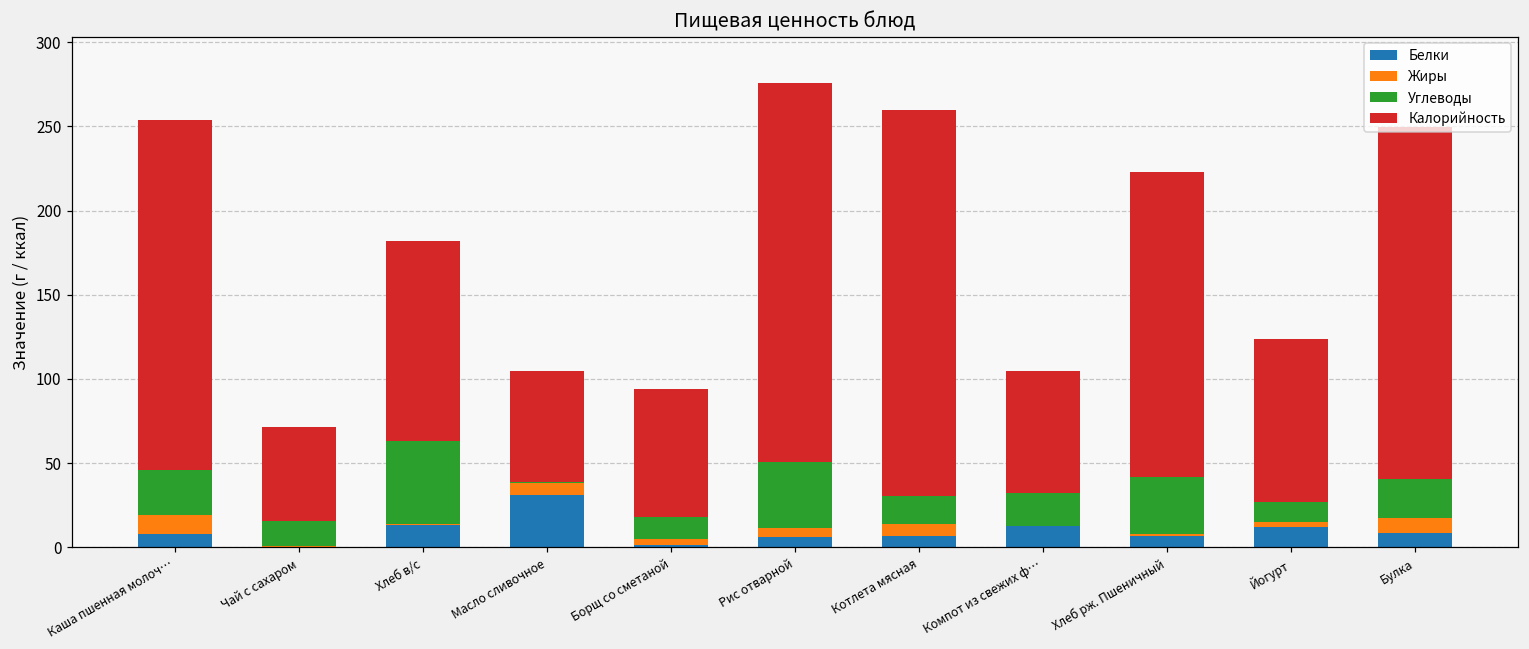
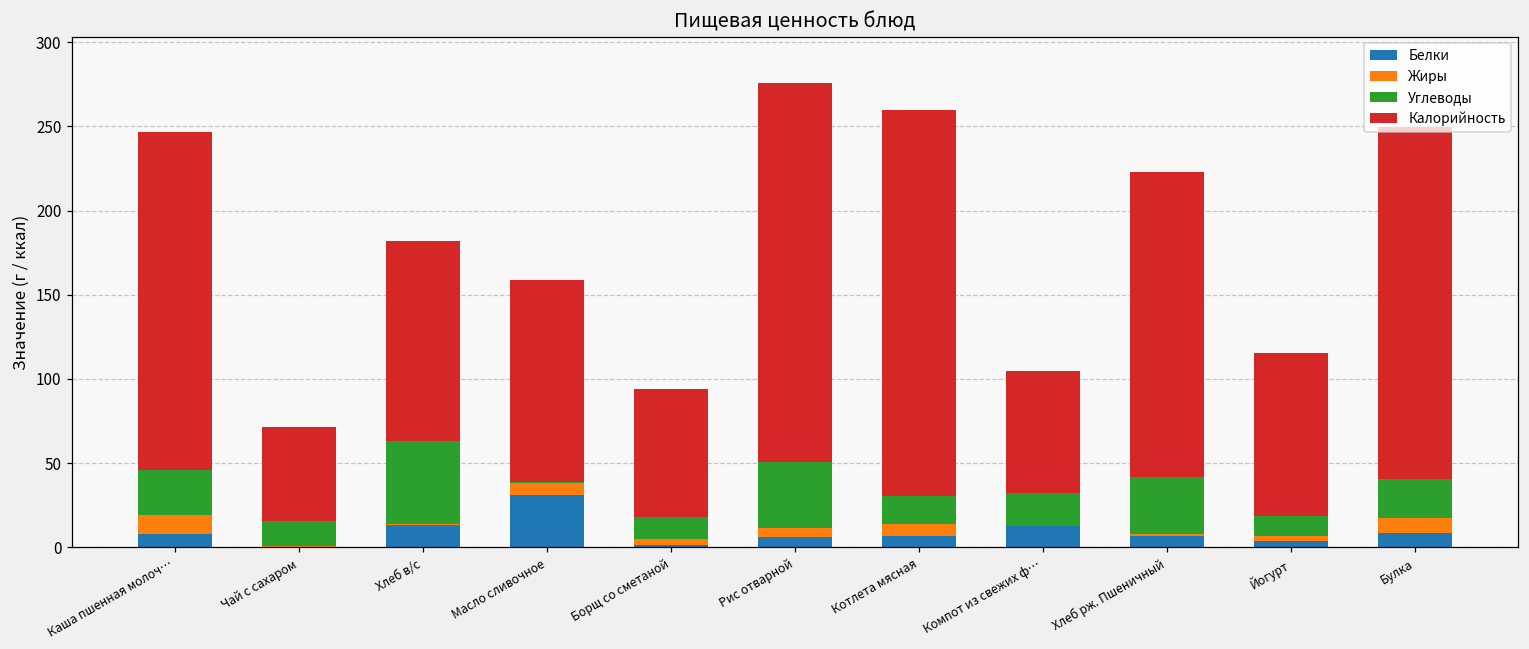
  {
    "Белки": {
      "Каша пшенная молоч…": 8,
      "Хлеб в/с": 13,
      "Масло сливочное": 31,
      "Рис отварной": 6,
      "Котлета мясная": 7,
      "Компот из свежих ф…": 13,
      "Хлеб рж. Пшеничный": 7,
-     "Йогурт": 12,
+     "Йогурт": 4,
      "Булка": 9
    },
    "Жиры": {
      "Каша пшенная молоч…": 11,
      "Масло сливочное": 7,
      "Борщ со сметаной": 3,
      "Рис отварной": 5,
      "Котлета мясная": 7,
      "Компот из свежих ф…": 0,
      "Йогурт": 3,
      "Булка": 9
    },
    "Углеводы": {
      "Каша пшенная молоч…": 27,
      "Чай с сахаром": 15,
      "Хлеб в/с": 49,
      "Борщ со сметаной": 13,
      "Рис отварной": 40,
      "Котлета мясная": 17,
      "Компот из свежих ф…": 19,
      "Хлеб рж. Пшеничный": 34,
      "Йогурт": 12,
      "Булка": 23
    },
    "Калорийность": {
-     "Каша пшенная молоч…": 208,
+     "Каша пшенная молоч…": 201,
      "Чай с сахаром": 56,
      "Хлеб в/с": 119,
-     "Масло сливочное": 66,
+     "Масло сливочное": 120,
      "Борщ со сметаной": 76,
      "Рис отварной": 225,
      "Котлета мясная": 229,
      "Компот из свежих ф…": 73,
      "Хлеб рж. Пшеничный": 181,
      "Йогурт": 97
    }
  }
